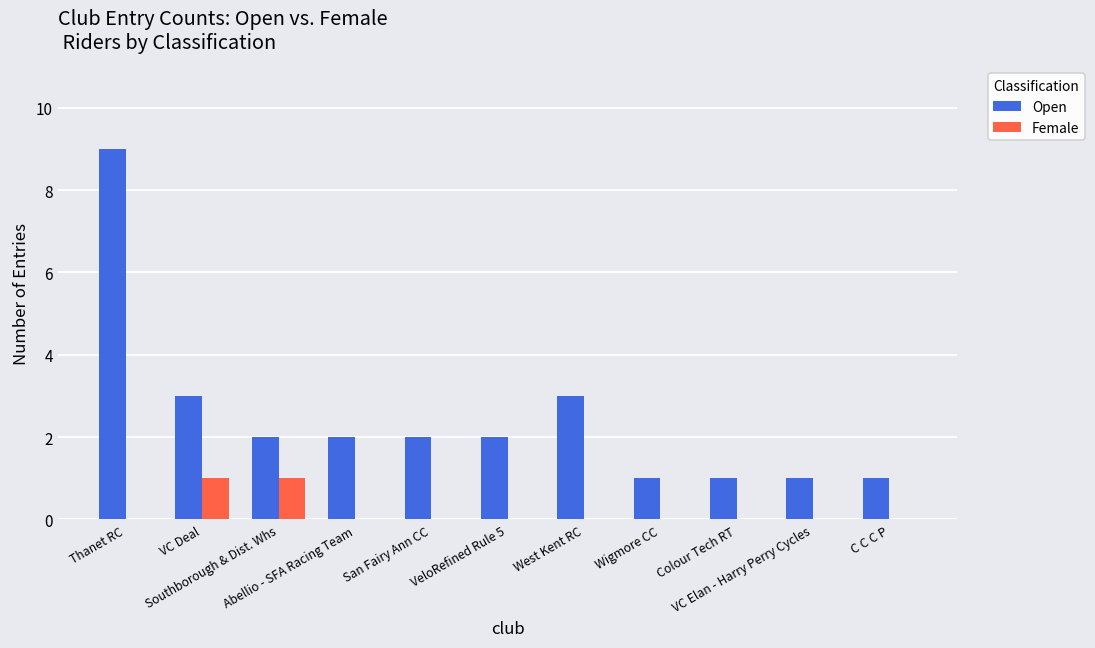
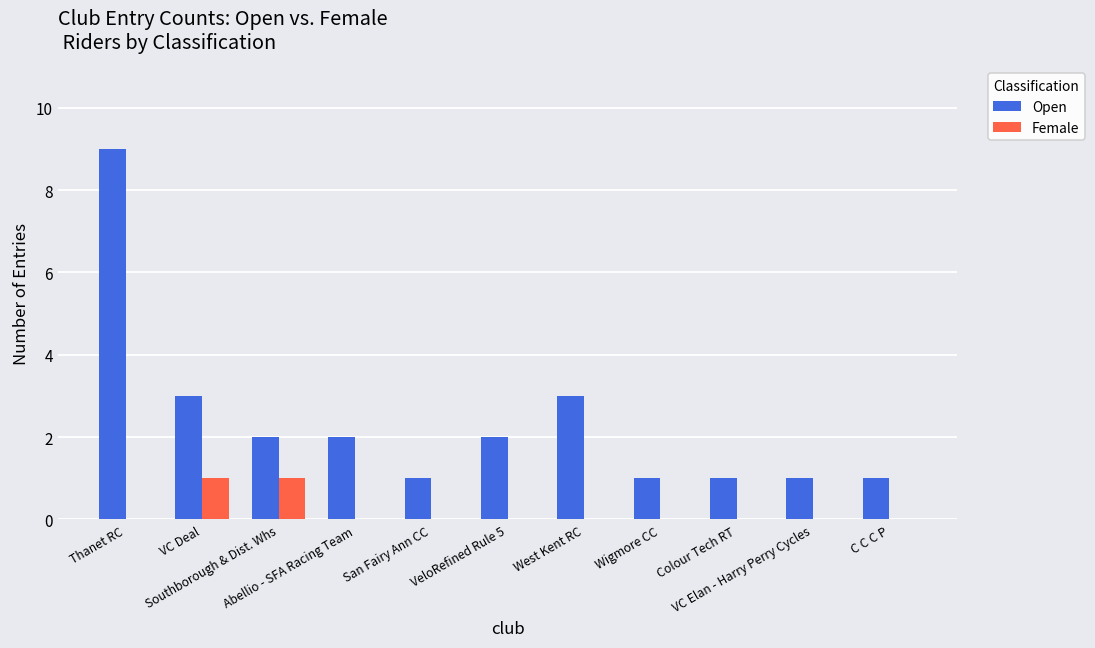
  {
    "Open": {
      "Thanet RC": 9,
      "VC Deal": 3,
      "Southborough & Dist. Whs": 2,
      "Abellio - SFA Racing Team": 2,
-     "San Fairy Ann CC": 2,
+     "San Fairy Ann CC": 1,
      "VeloRefined Rule 5": 2,
      "West Kent RC": 3,
      "Wigmore CC": 1,
      "Colour Tech RT": 1,
      "VC Elan - Harry Perry Cycles": 1,
      "C C C P": 1
    },
    "Female": {
      "Thanet RC": 0,
      "VC Deal": 1,
      "Southborough & Dist. Whs": 1,
      "Abellio - SFA Racing Team": 0,
      "San Fairy Ann CC": 0,
      "VeloRefined Rule 5": 0,
      "West Kent RC": 0,
      "Wigmore CC": 0,
      "Colour Tech RT": 0,
      "VC Elan - Harry Perry Cycles": 0,
      "C C C P": 0
    }
  }
